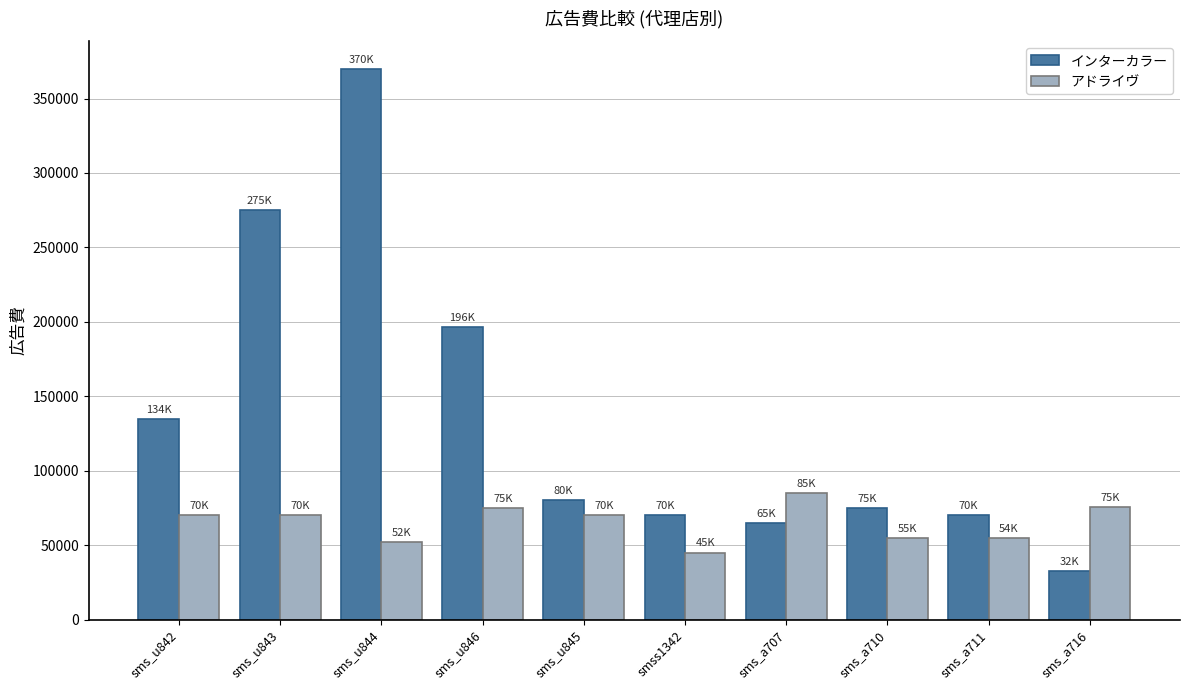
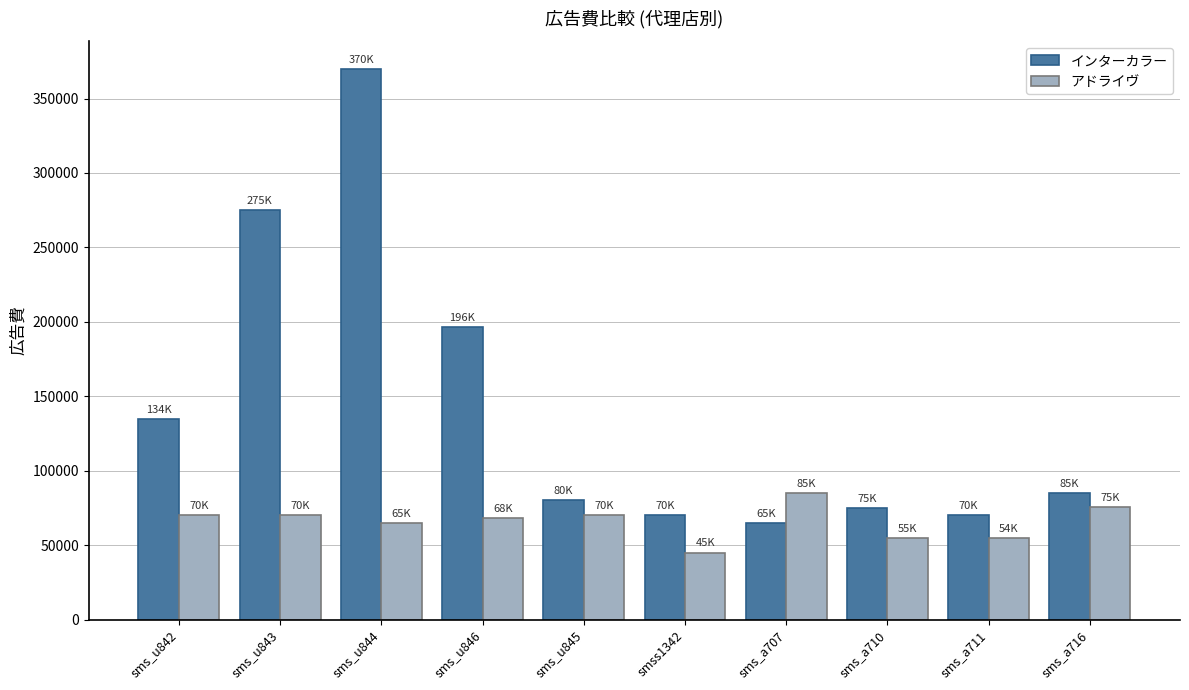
  {
    "インターカラー": {
      "sms_u842": "134K",
      "sms_u843": "275K",
      "sms_u844": "370K",
      "sms_u845": "80K",
      "smss1342": "70K",
      "sms_a707": "65K",
      "sms_a710": "75K",
      "sms_a711": "70K",
-     "sms_a716": "32K"
+     "sms_a716": "85K"
    },
    "アドライヴ": {
      "sms_u842": "70K",
      "sms_u843": "70K",
-     "sms_u844": "52K",
-     "sms_u846": "75K",
+     "sms_u844": "65K",
+     "sms_u846": "68K",
      "sms_u845": "70K",
      "smss1342": "45K",
      "sms_a707": "85K",
      "sms_a710": "55K"
    }
  }
